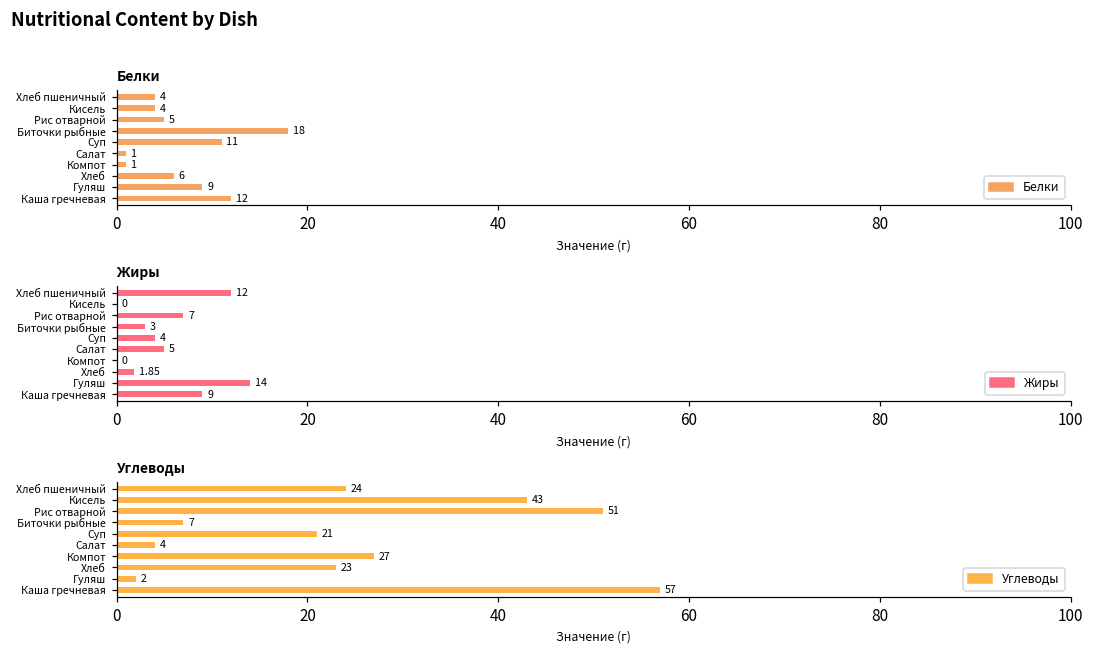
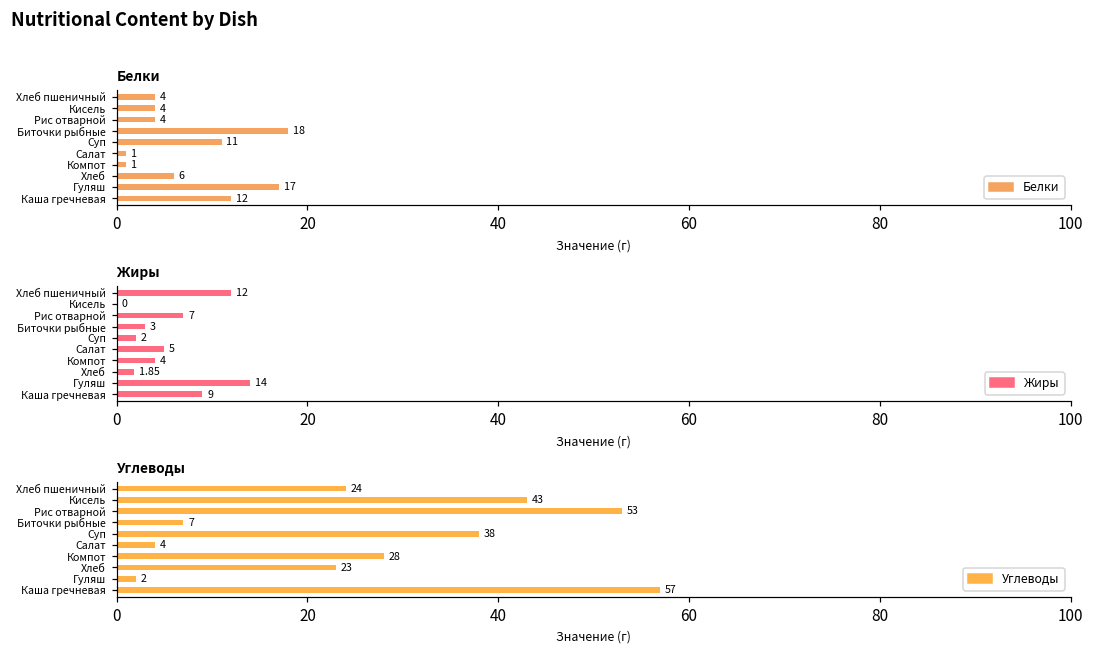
  {
    "Белки": {
      "Хлеб пшеничный": 4,
      "Кисель": 4,
-     "Рис отварной": 5,
+     "Рис отварной": 4,
      "Биточки рыбные": 18,
      "Суп": 11,
      "Салат": 1,
      "Компот": 1,
      "Хлеб": 6,
-     "Гуляш": 9,
+     "Гуляш": 17,
      "Каша гречневая": 12
    },
    "Жиры": {
      "Хлеб пшеничный": 12,
      "Кисель": 0,
      "Рис отварной": 7,
      "Биточки рыбные": 3,
-     "Суп": 4,
+     "Суп": 2,
      "Салат": 5,
-     "Компот": 0,
+     "Компот": 4,
      "Хлеб": 1.85,
      "Гуляш": 14,
      "Каша гречневая": 9
    },
    "Углеводы": {
      "Хлеб пшеничный": 24,
      "Кисель": 43,
-     "Рис отварной": 51,
+     "Рис отварной": 53,
      "Биточки рыбные": 7,
-     "Суп": 21,
+     "Суп": 38,
      "Салат": 4,
-     "Компот": 27,
+     "Компот": 28,
      "Хлеб": 23,
      "Гуляш": 2,
      "Каша гречневая": 57
    }
  }
